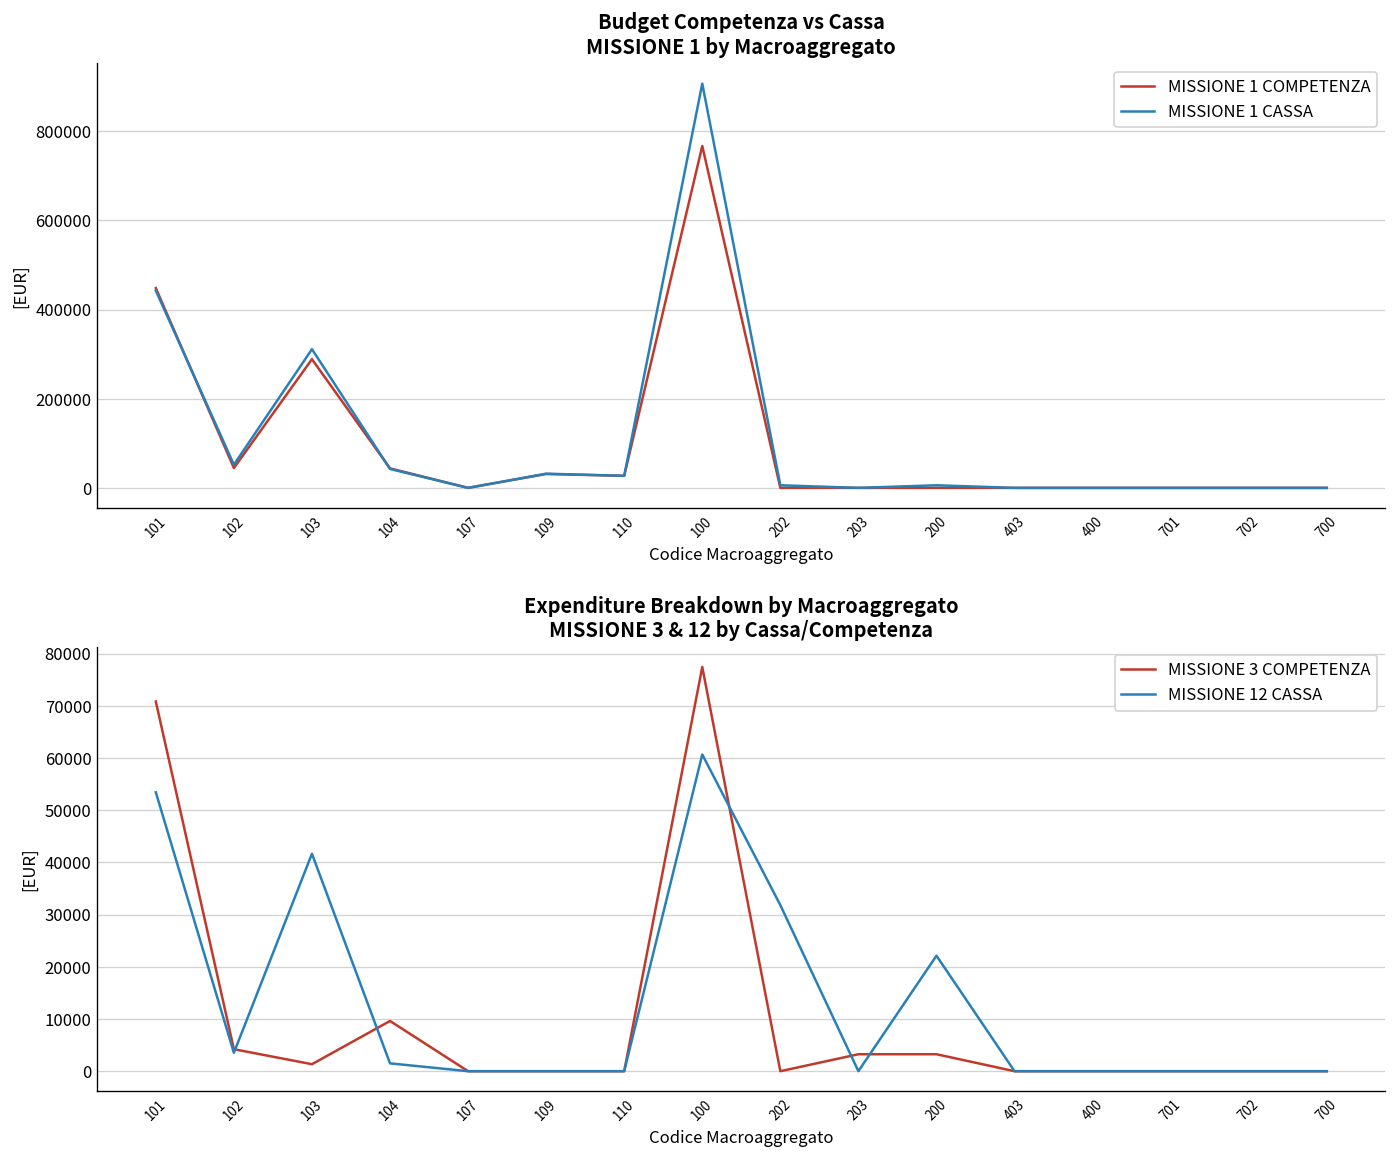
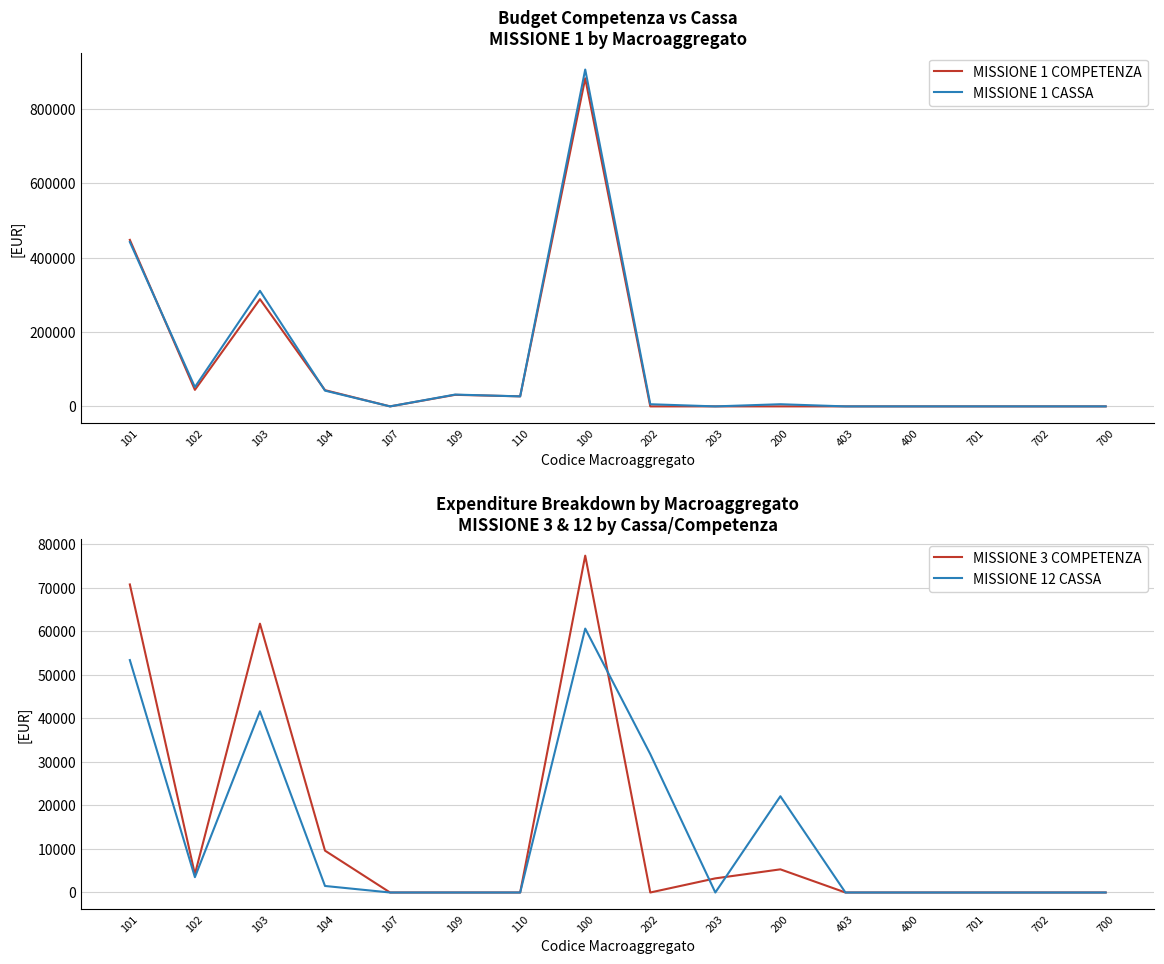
  {
    "Budget Competenza vs Cassa MISSIONE 1 by Macroaggregato": {
      "MISSIONE 1 COMPETENZA": {
        "102": 40000,
        "103": 290000,
-       "100": 770000
+       "100": 880000
      },
      "MISSIONE 1 CASSA": {
        "102": 50000,
        "103": 310000,
        "100": 910000
      }
    },
    "Expenditure Breakdown by Macroaggregato MISSIONE 3 & 12 by Cassa/Competenza": {
      "MISSIONE 3 COMPETENZA": {
        "101": 71000,
        "102": 4000,
-       "103": 1000,
+       "103": 62000,
        "104": 10000,
        "100": 77000,
        "202": 0,
        "203": 3000,
-       "200": 3000
+       "200": 5000
      },
      "MISSIONE 12 CASSA": {
        "101": 53000,
        "102": 4000,
        "103": 42000,
        "104": 2000,
        "100": 61000,
        "202": 32000,
        "203": 0,
        "200": 22000
      }
    }
  }
